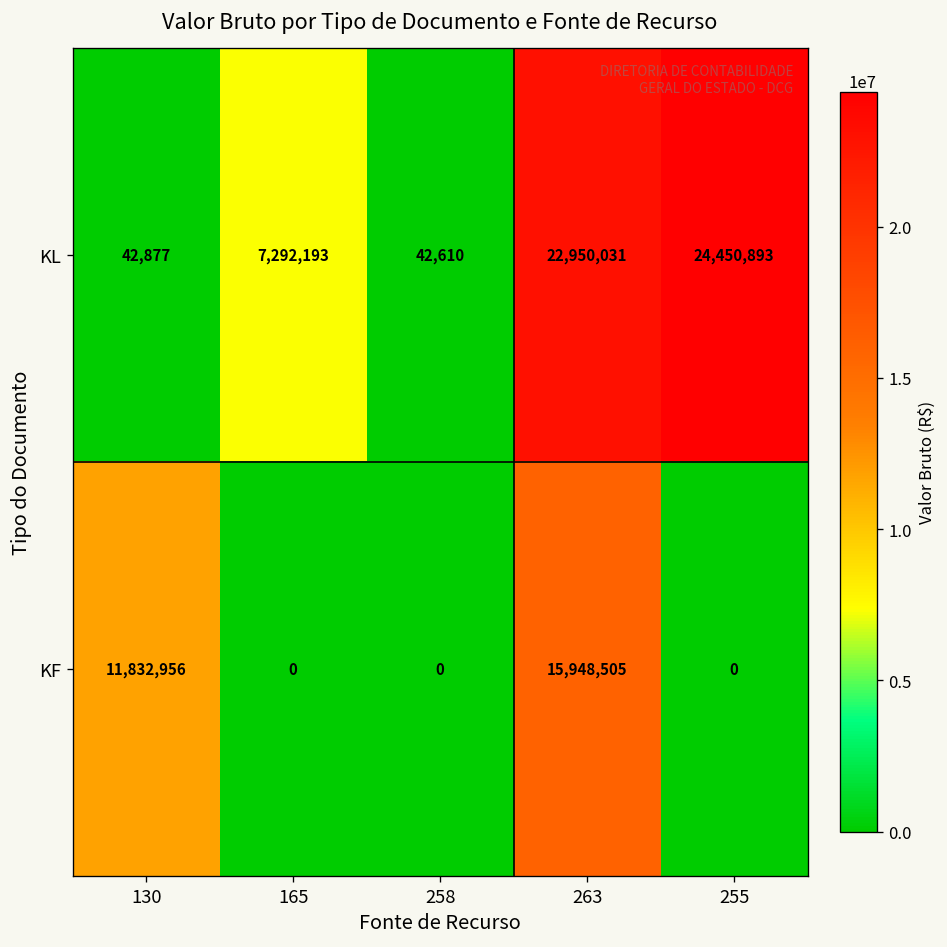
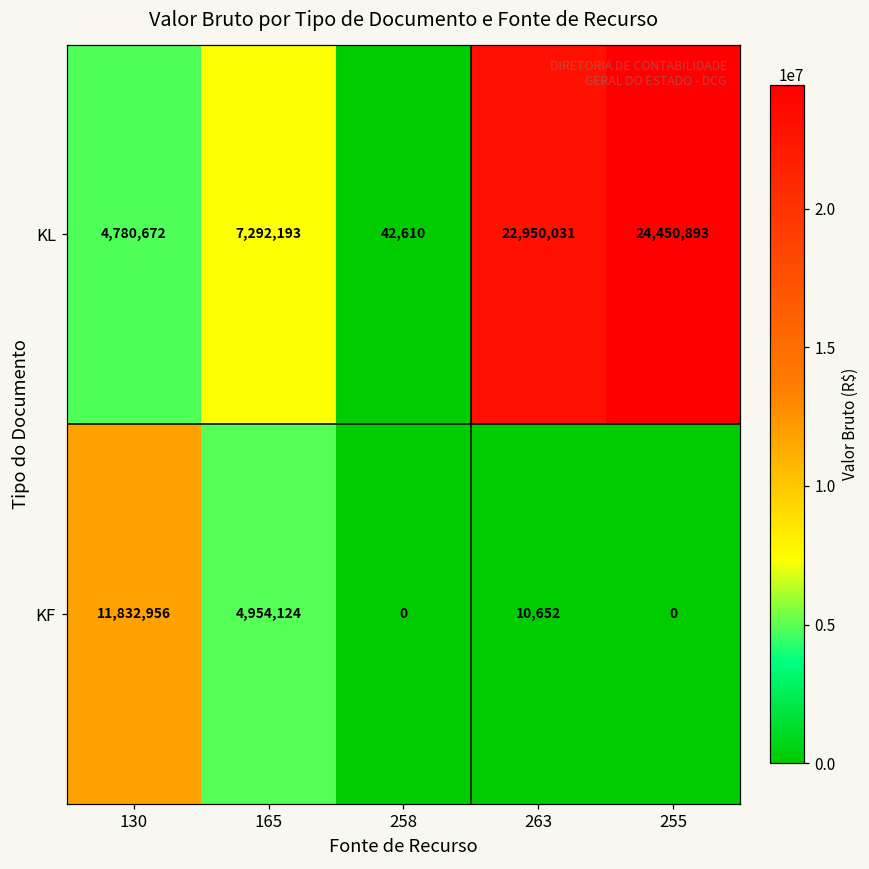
  {
    "KL": {
-     "130": "42,877",
+     "130": "4,780,672",
      "165": "7,292,193",
      "258": "42,610",
      "263": "22,950,031"
    },
    "KF": {
      "130": "11,832,956",
-     "165": "0",
+     "165": "4,954,124",
      "258": "0",
-     "263": "15,948,505",
+     "263": "10,652",
      "255": "0"
    }
  }
